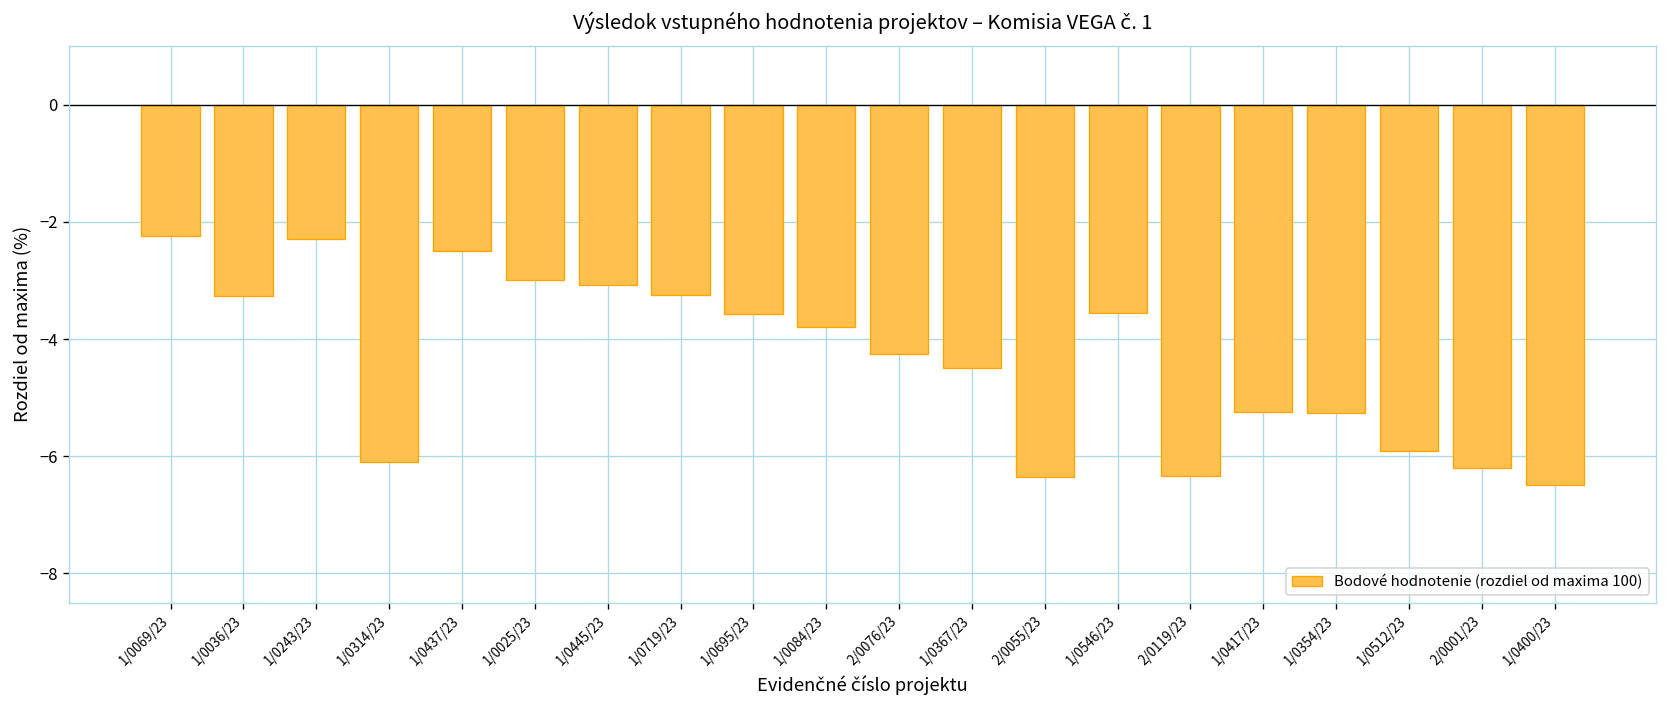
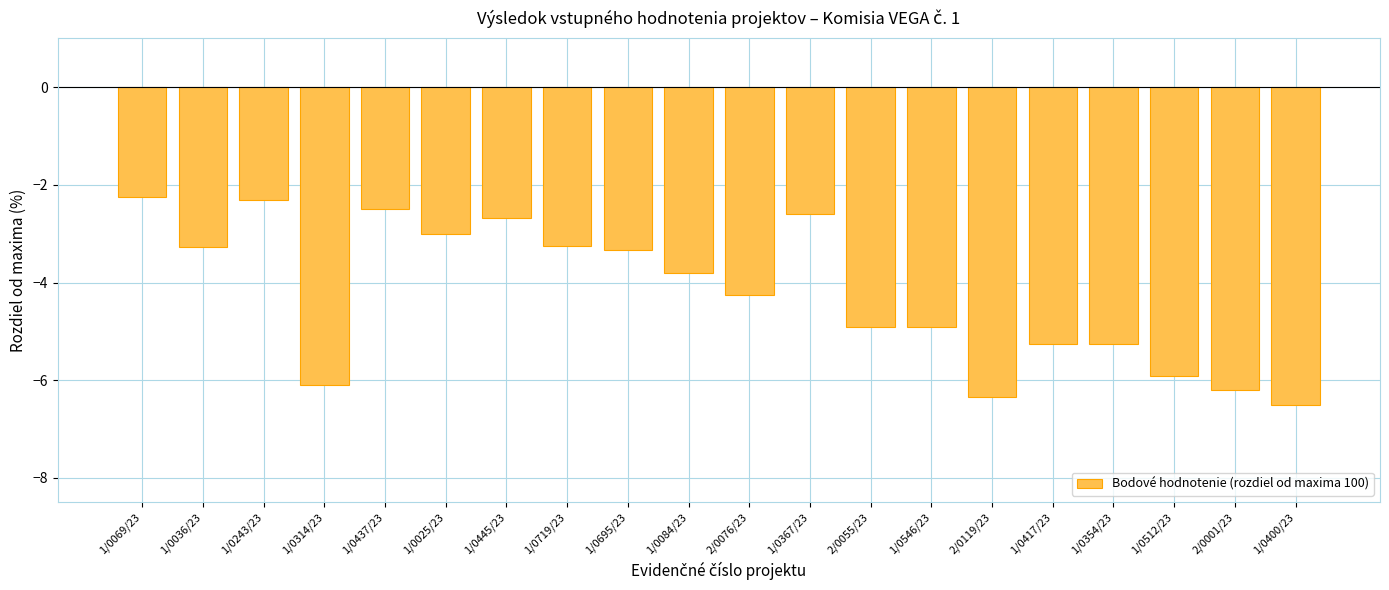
  {
    "1/0069/23": -2.3,
    "1/0036/23": -3.3,
    "1/0243/23": -2.3,
    "1/0314/23": -6.1,
    "1/0437/23": -2.5,
    "1/0025/23": -3.0,
-   "1/0445/23": -3.1,
+   "1/0445/23": -2.7,
    "1/0719/23": -3.3,
-   "1/0695/23": -3.6,
+   "1/0695/23": -3.3,
    "1/0084/23": -3.8,
    "2/0076/23": -4.3,
-   "1/0367/23": -4.5,
-   "2/0055/23": -6.4,
-   "1/0546/23": -3.6,
+   "1/0367/23": -2.6,
+   "2/0055/23": -4.9,
+   "1/0546/23": -4.9,
    "2/0119/23": -6.3,
    "1/0417/23": -5.3,
    "1/0354/23": -5.3,
    "1/0512/23": -5.9,
    "2/0001/23": -6.2,
    "1/0400/23": -6.5
  }
